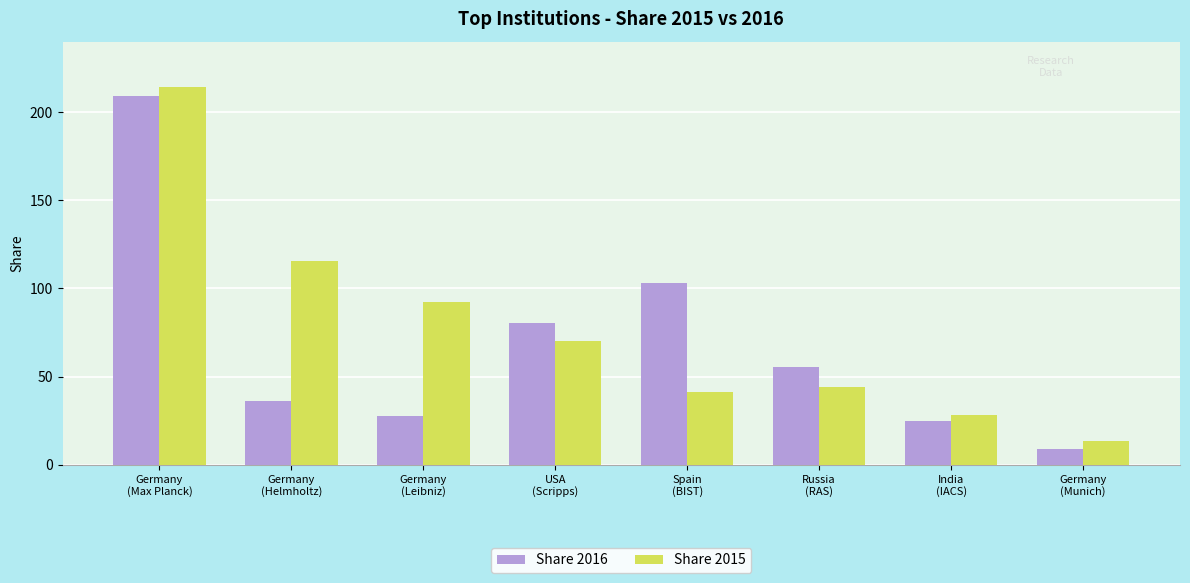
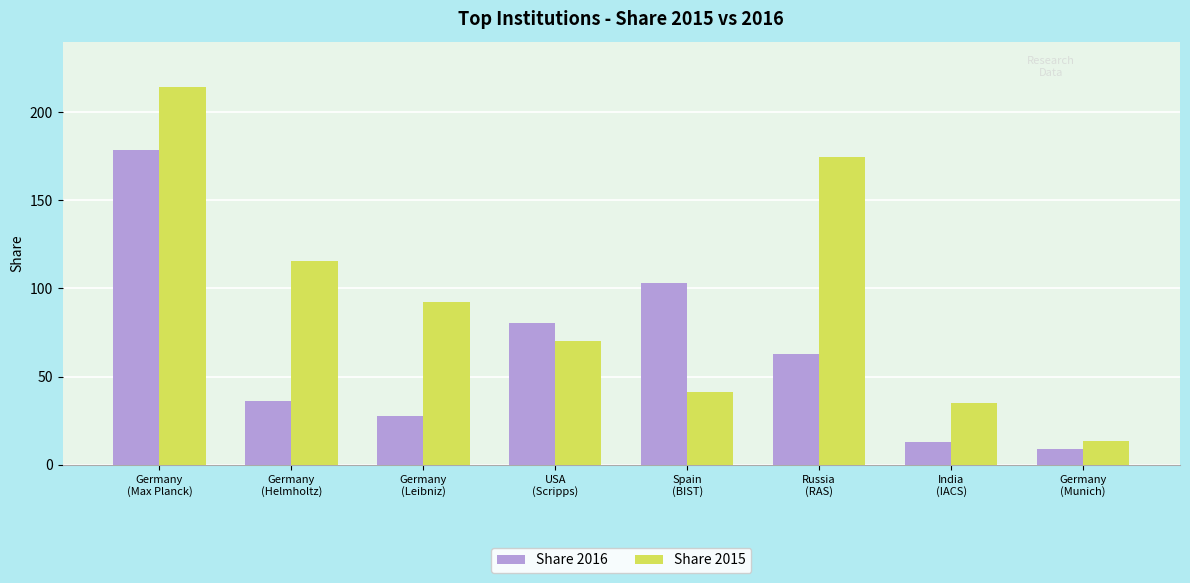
  {
    "Share 2016": {
-     "Germany (Max Planck)": 209,
+     "Germany (Max Planck)": 178,
      "Germany (Helmholtz)": 36,
      "Germany (Leibniz)": 28,
      "USA (Scripps)": 80,
      "Spain (BIST)": 103,
-     "Russia (RAS)": 55,
-     "India (IACS)": 25,
+     "Russia (RAS)": 63,
+     "India (IACS)": 13,
      "Germany (Munich)": 9
    },
    "Share 2015": {
      "Germany (Max Planck)": 214,
      "Germany (Helmholtz)": 116,
      "Germany (Leibniz)": 92,
      "USA (Scripps)": 70,
      "Spain (BIST)": 41,
-     "Russia (RAS)": 44,
-     "India (IACS)": 28,
+     "Russia (RAS)": 175,
+     "India (IACS)": 35,
      "Germany (Munich)": 14
    }
  }
